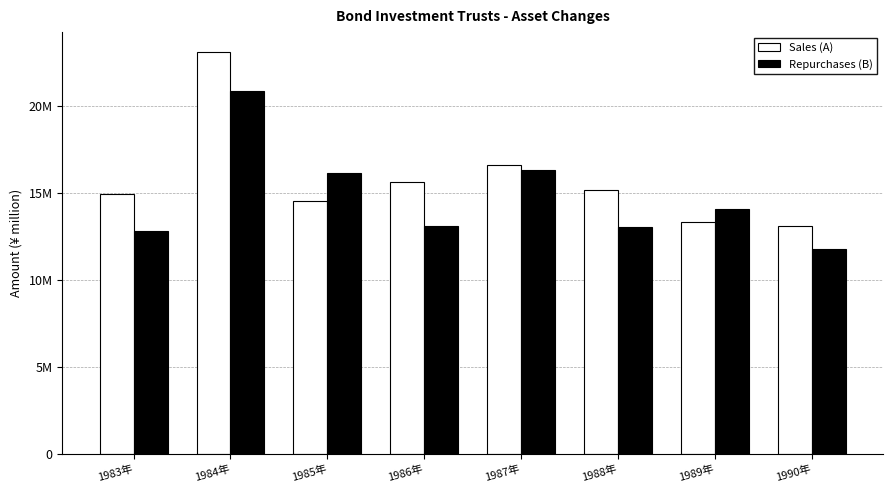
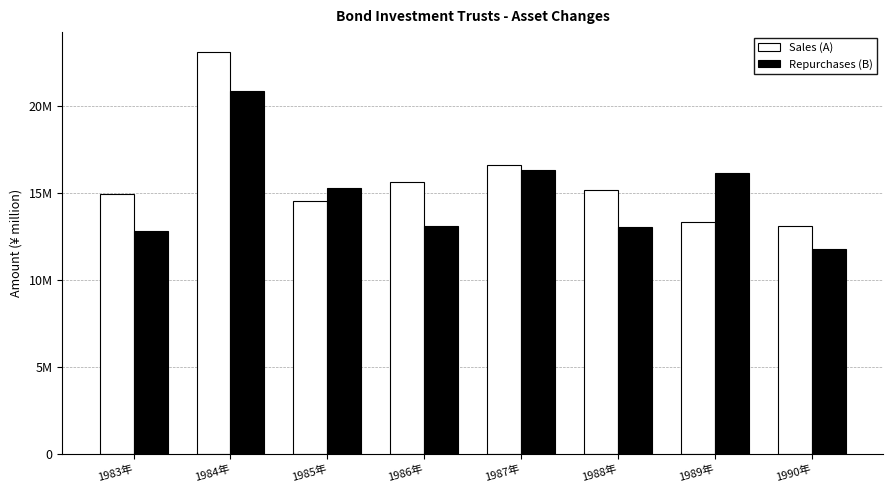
  {
    "Sales (A)": {
      "1983年": 15000000,
      "1984年": 23100000,
      "1985年": 14600000,
      "1986年": 15700000,
      "1987年": 16600000,
      "1988年": 15200000,
      "1989年": 13400000,
      "1990年": 13100000
    },
    "Repurchases (B)": {
      "1983年": 12800000,
      "1984年": 20900000,
-     "1985年": 16200000,
+     "1985年": 15300000,
      "1986年": 13100000,
      "1987年": 16300000,
      "1988年": 13100000,
-     "1989年": 14100000,
+     "1989年": 16200000,
      "1990年": 11800000
    }
  }
